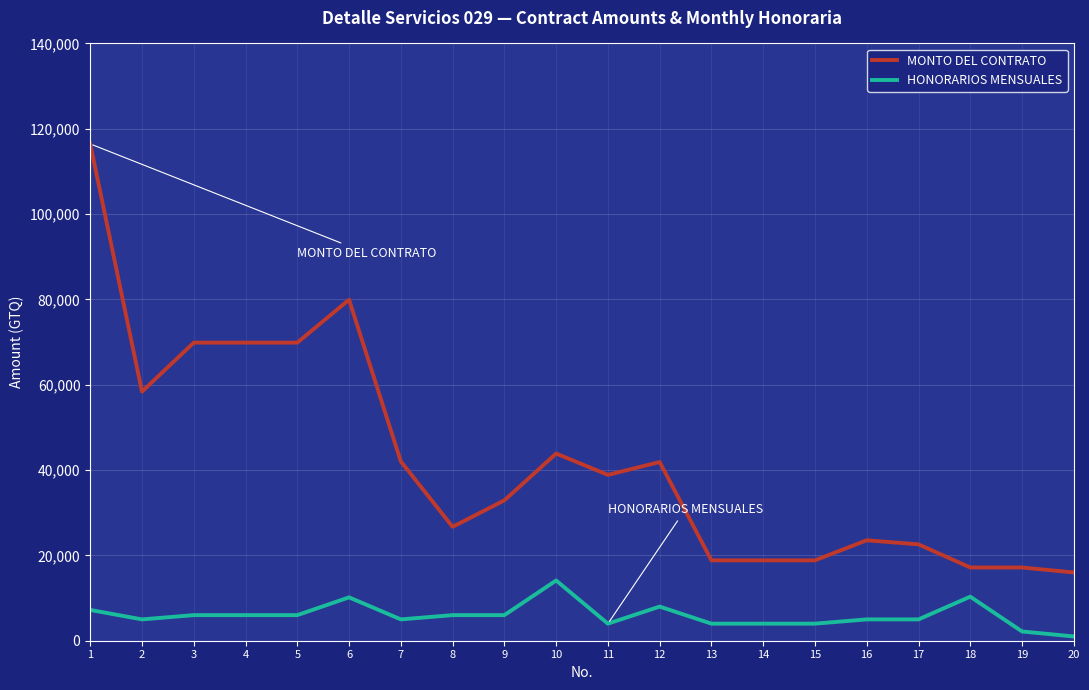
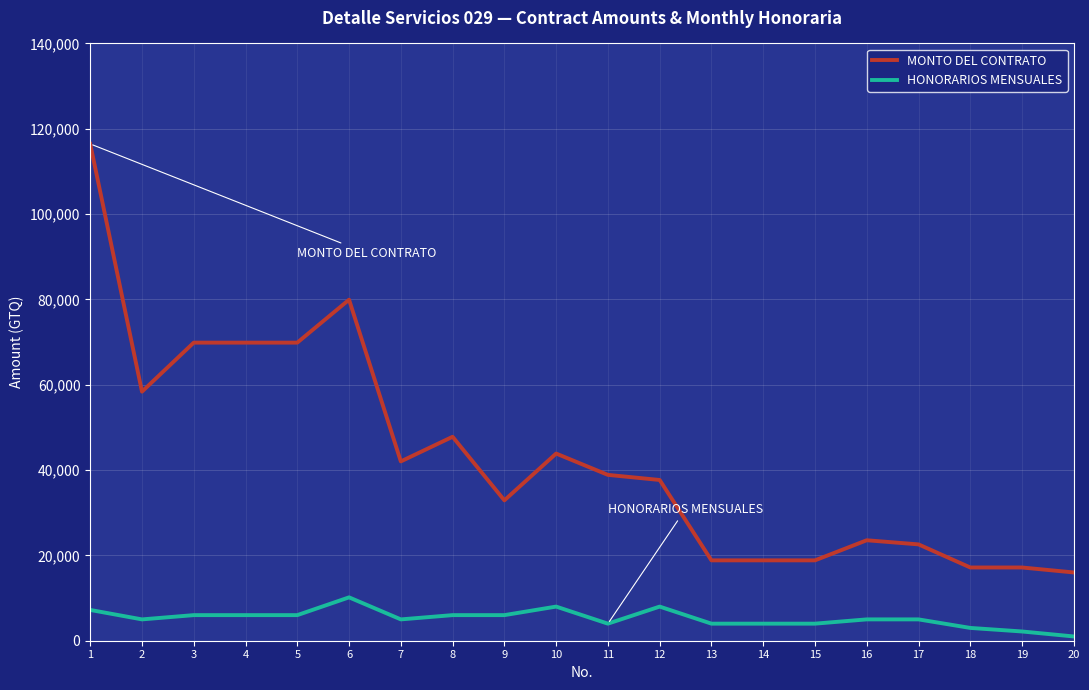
  {
    "MONTO DEL CONTRATO": {
      "1": "116,000",
      "2": "58,000",
      "3": "70,000",
      "4": "70,000",
      "5": "70,000",
      "6": "80,000",
      "7": "42,000",
-     "8": "27,000",
+     "8": "48,000",
      "9": "33,000",
      "10": "44,000",
      "11": "39,000",
-     "12": "42,000",
+     "12": "38,000",
      "13": "19,000",
      "14": "19,000",
      "15": "19,000",
      "16": "24,000",
      "17": "23,000",
      "18": "17,000",
      "19": "17,000",
      "20": "16,000"
    },
    "HONORARIOS MENSUALES": {
      "1": "7,000",
      "2": "5,000",
      "3": "6,000",
      "4": "6,000",
      "5": "6,000",
      "6": "10,000",
      "7": "5,000",
      "8": "6,000",
      "9": "6,000",
-     "10": "14,000",
+     "10": "8,000",
      "11": "4,000",
      "12": "8,000",
      "13": "4,000",
      "14": "4,000",
      "15": "4,000",
      "16": "5,000",
      "17": "5,000",
-     "18": "10,000",
+     "18": "3,000",
      "19": "2,000",
      "20": "1,000"
    }
  }
